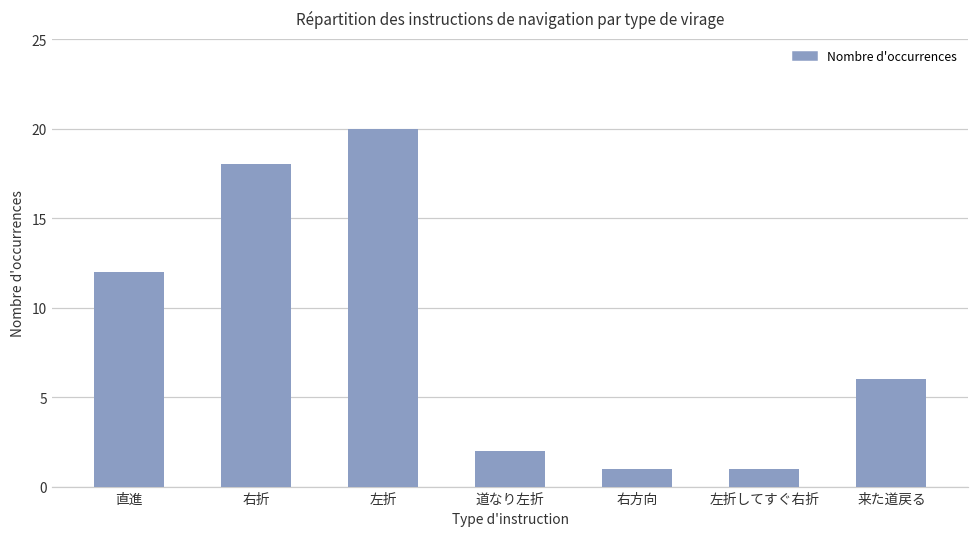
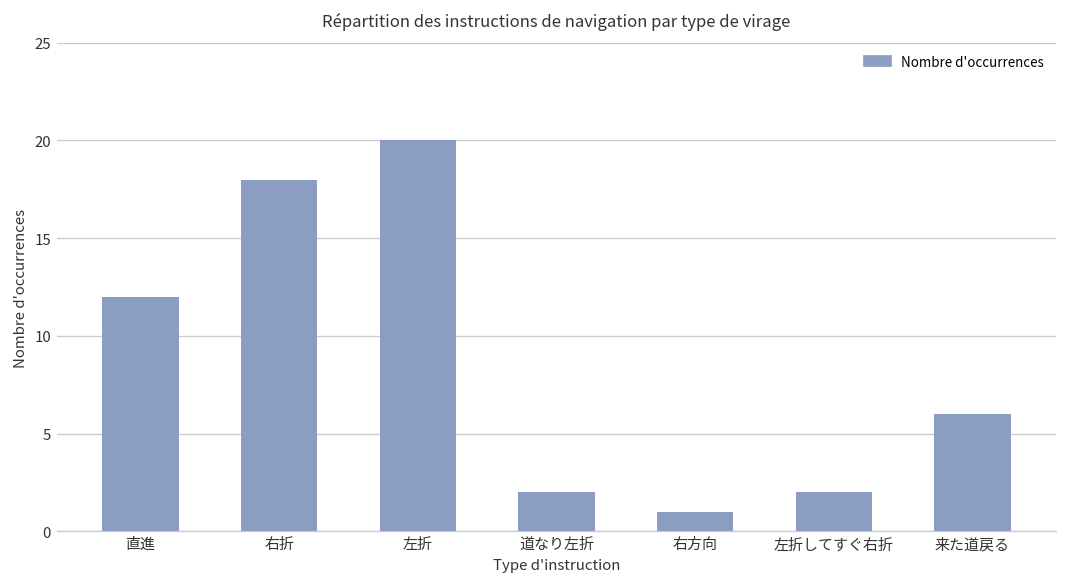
  {
    "直進": 12,
    "右折": 18,
    "左折": 20,
    "道なり左折": 2,
    "右方向": 1,
-   "左折してすぐ右折": 1,
+   "左折してすぐ右折": 2,
    "来た道戻る": 6
  }
